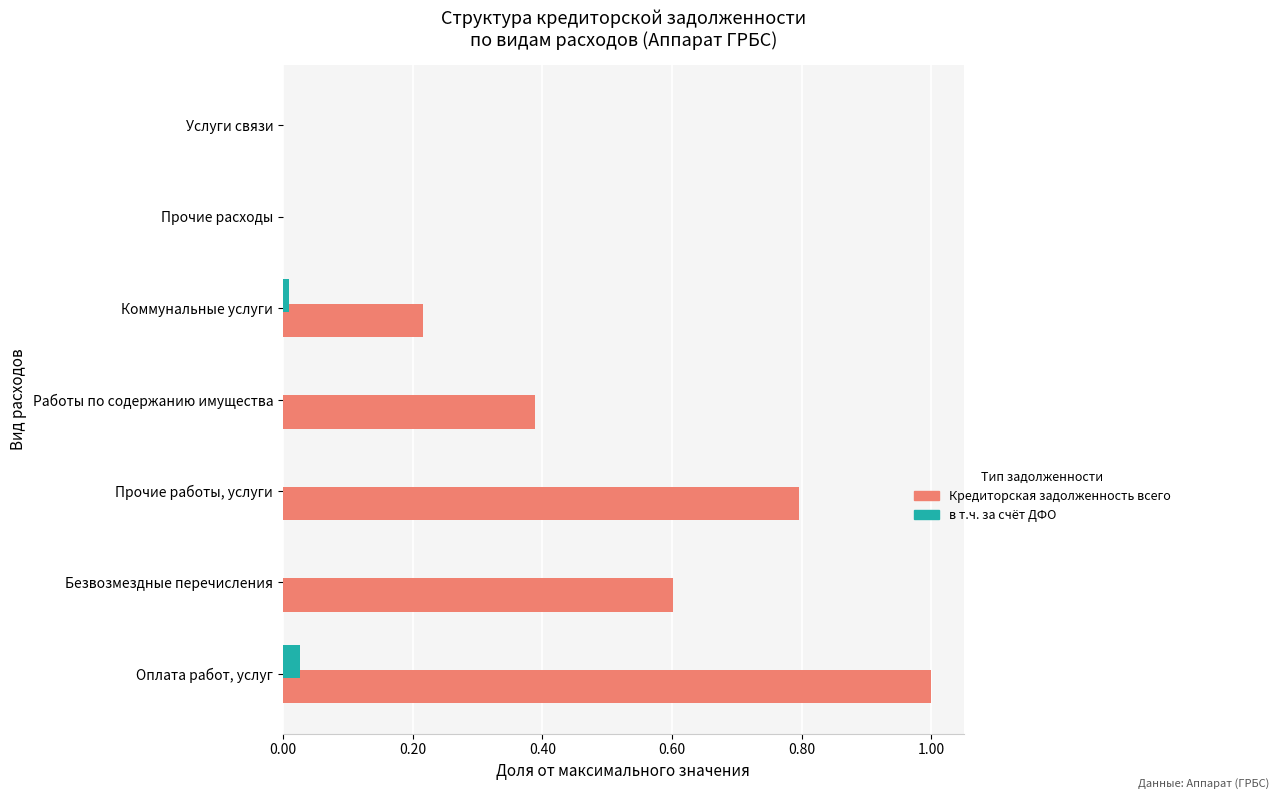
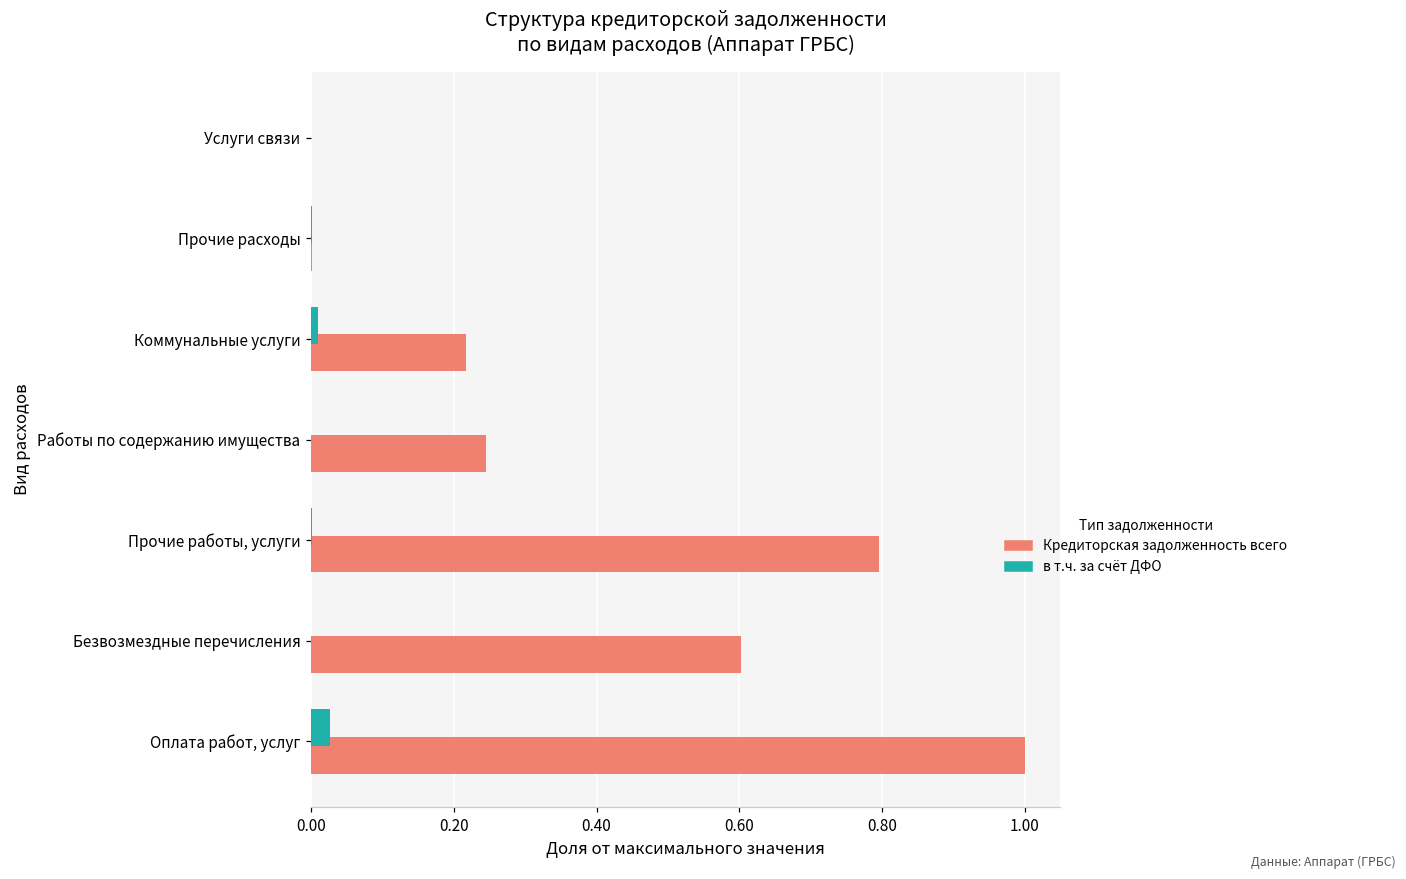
  {
    "Кредиторская задолженность всего": {
      "Коммунальные услуги": 0.22,
-     "Работы по содержанию имущества": 0.39,
+     "Работы по содержанию имущества": 0.24,
      "Прочие работы, услуги": 0.80,
      "Безвозмездные перечисления": 0.60,
      "Оплата работ, услуг": 1.00
    },
    "в т.ч. за счёт ДФО": {
      "Коммунальные услуги": 0.01,
      "Безвозмездные перечисления": 0.00,
      "Оплата работ, услуг": 0.03
    }
  }
